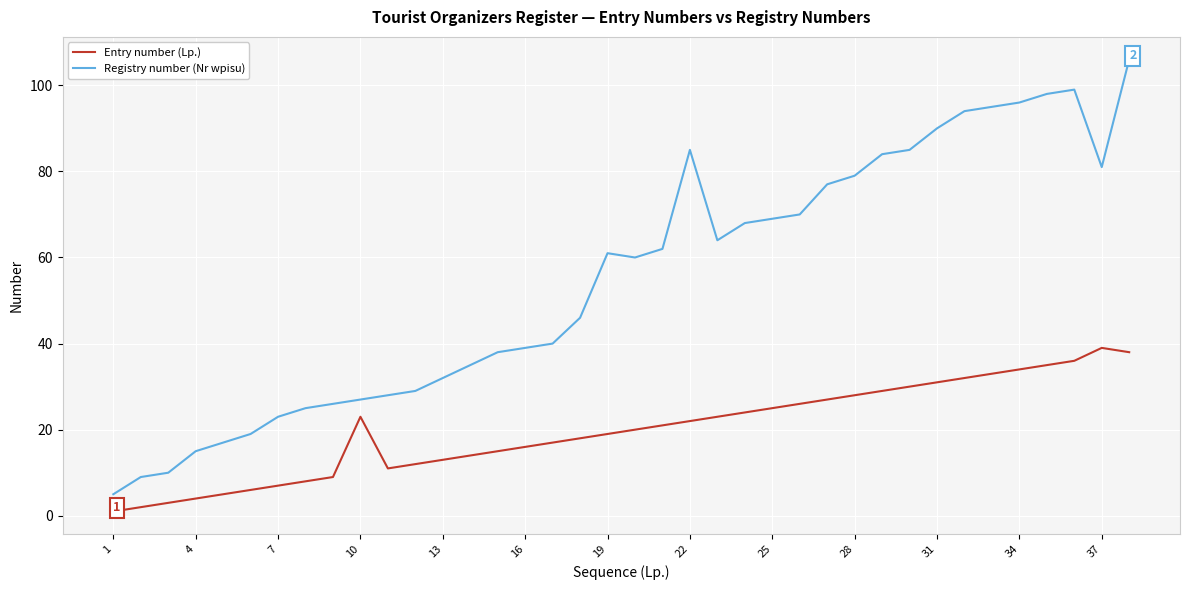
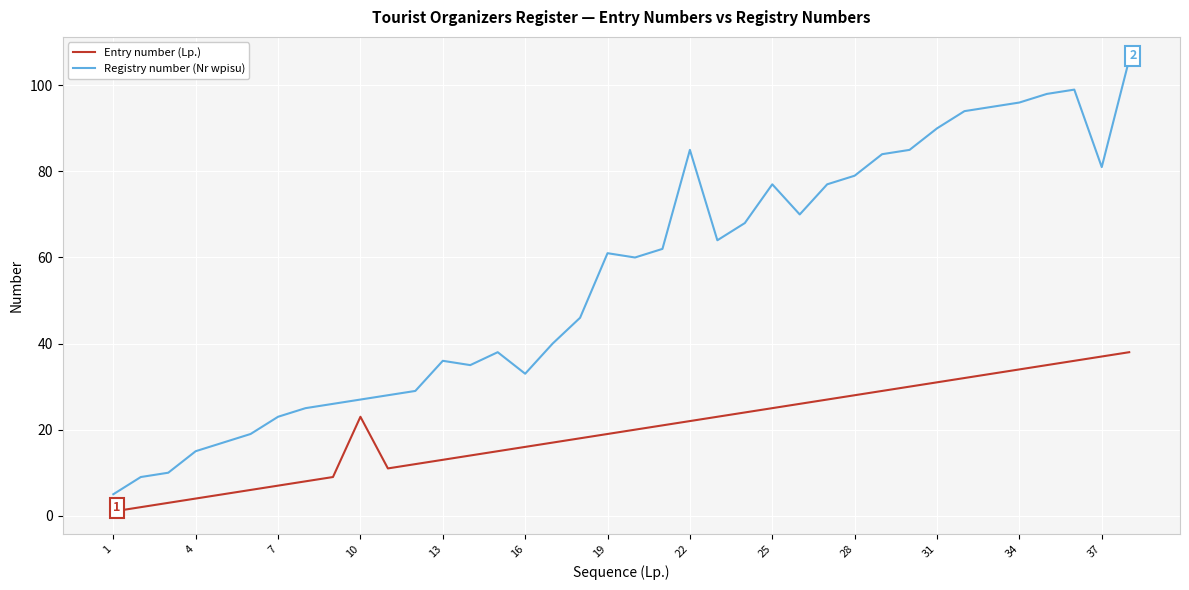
  {
    "Entry number (Lp.)": {
      "4": 4,
      "7": 7,
      "10": 23,
      "13": 13,
      "16": 16,
      "19": 19,
      "22": 22,
      "25": 25,
      "28": 28,
      "31": 31,
      "34": 34,
-     "37": 39
+     "37": 37
    },
    "Registry number (Nr wpisu)": {
      "1": 5,
      "4": 15,
      "7": 23,
      "10": 27,
-     "13": 32,
-     "16": 39,
+     "13": 36,
+     "16": 33,
      "19": 61,
      "22": 85,
-     "25": 69,
+     "25": 77,
      "28": 79,
      "31": 90,
      "34": 96,
      "37": 81
    }
  }
